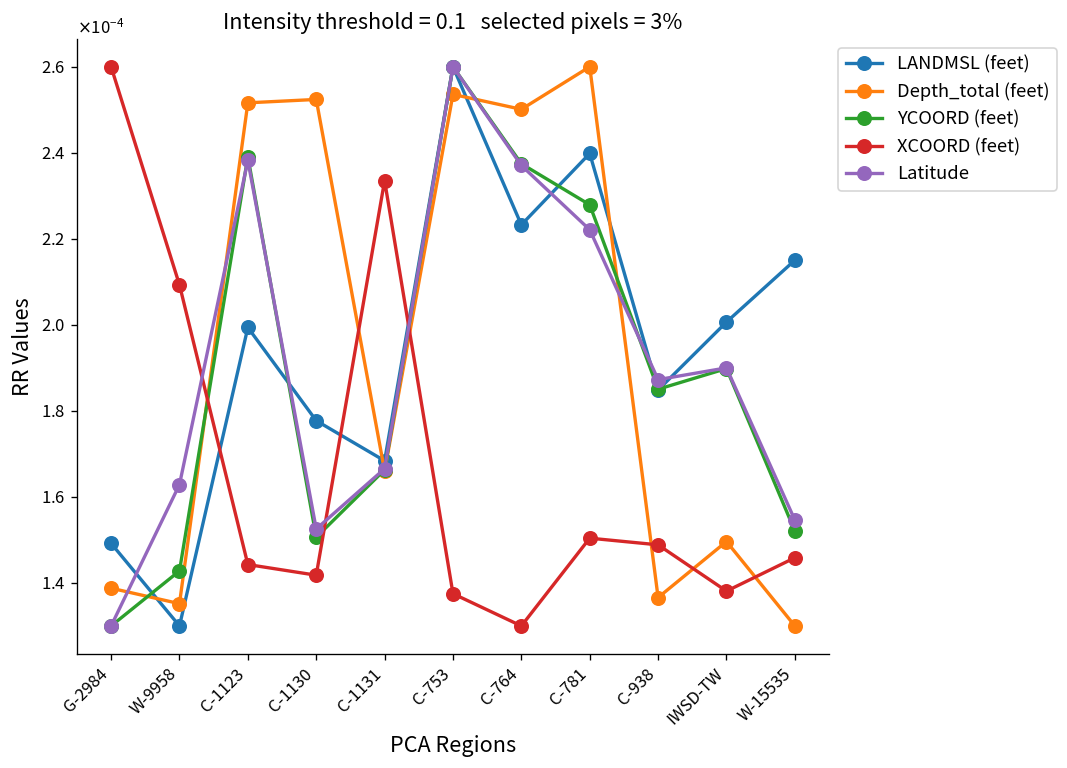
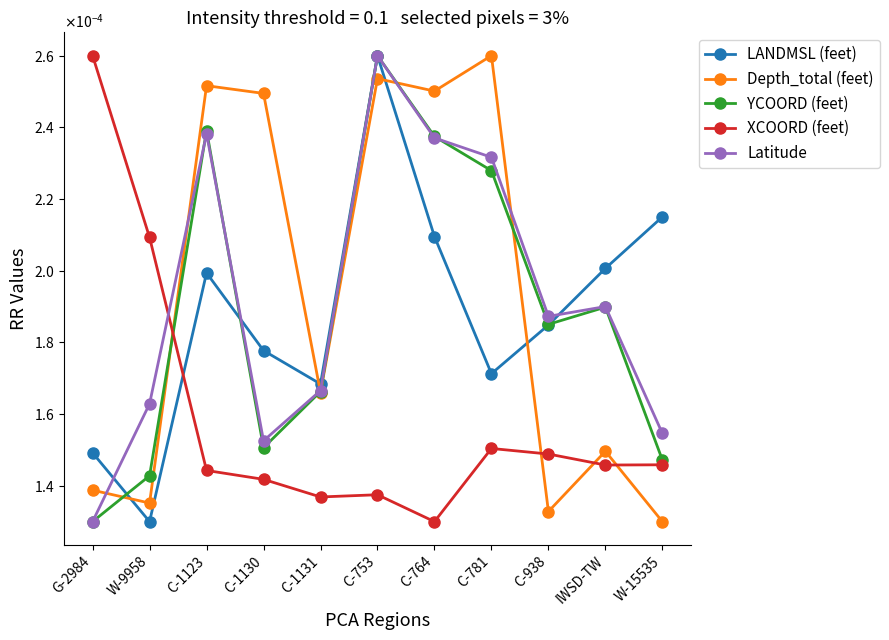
  {
    "LANDMSL (feet)": {
      "G-2984": 0.000149,
      "W-9958": 0.000130,
      "C-1123": 0.000199,
      "C-1130": 0.000178,
      "C-1131": 0.000168,
-     "C-764": 0.000223,
-     "C-781": 0.000240,
+     "C-764": 0.000210,
+     "C-781": 0.000171,
      "IWSD-TW": 0.000201,
      "W-15535": 0.000215
    },
    "Depth_total (feet)": {
      "G-2984": 0.000139,
      "W-9958": 0.000135,
      "C-1123": 0.000252,
-     "C-1130": 0.000252,
+     "C-1130": 0.000249,
      "C-753": 0.000254,
      "C-764": 0.000250,
      "C-781": 0.000260,
-     "C-938": 0.000137,
+     "C-938": 0.000133,
      "IWSD-TW": 0.000150,
      "W-15535": 0.000130
    },
    "YCOORD (feet)": {
      "W-9958": 0.000143,
      "C-1123": 0.000239,
      "C-1130": 0.000151,
      "C-781": 0.000228,
-     "W-15535": 0.000152
+     "W-15535": 0.000147
    },
    "XCOORD (feet)": {
      "G-2984": 0.000260,
      "W-9958": 0.000209,
      "C-1123": 0.000144,
      "C-1130": 0.000142,
-     "C-1131": 0.000234,
+     "C-1131": 0.000137,
      "C-753": 0.000138,
      "C-764": 0.000130,
      "C-781": 0.000150,
      "C-938": 0.000149,
-     "IWSD-TW": 0.000138,
+     "IWSD-TW": 0.000146,
      "W-15535": 0.000146
    },
    "Latitude": {
      "W-9958": 0.000163,
      "C-1123": 0.000238,
      "C-1130": 0.000153,
-     "C-781": 0.000222,
+     "C-781": 0.000232,
      "C-938": 0.000187,
      "W-15535": 0.000155
    }
  }
